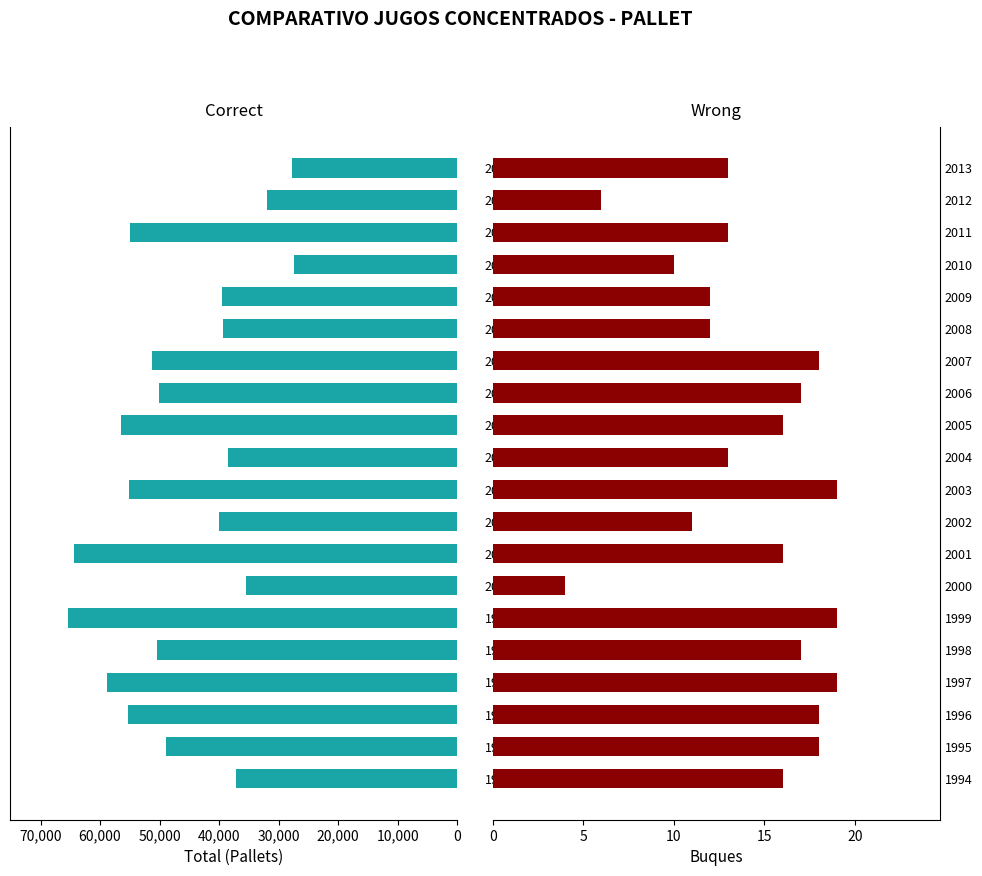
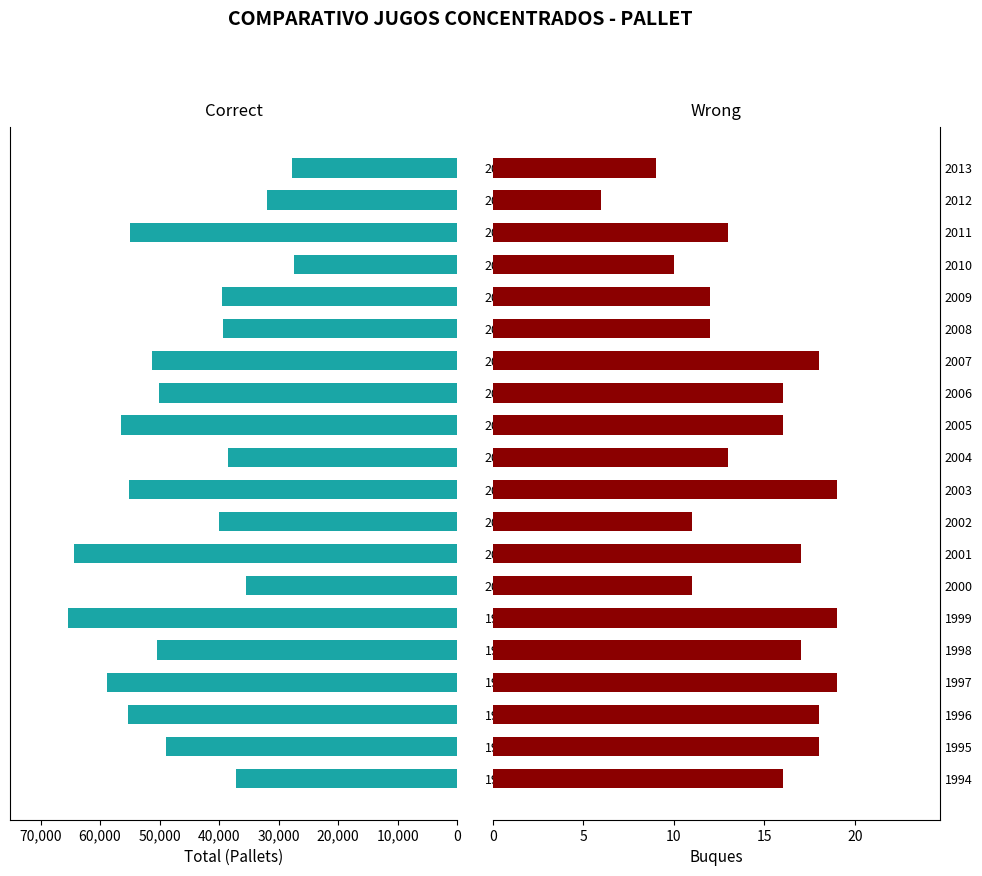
  {
    "Wrong": {
-     "2013": 13,
+     "2013": 9,
      "2012": 6,
      "2011": 13,
      "2010": 10,
      "2009": 12,
      "2008": 12,
      "2007": 18,
-     "2006": 17,
+     "2006": 16,
      "2005": 16,
      "2004": 13,
      "2003": 19,
      "2002": 11,
-     "2001": 16,
-     "2000": 4,
+     "2001": 17,
+     "2000": 11,
      "1999": 19,
      "1998": 17,
      "1997": 19,
      "1996": 18,
      "1995": 18,
      "1994": 16
    }
  }
